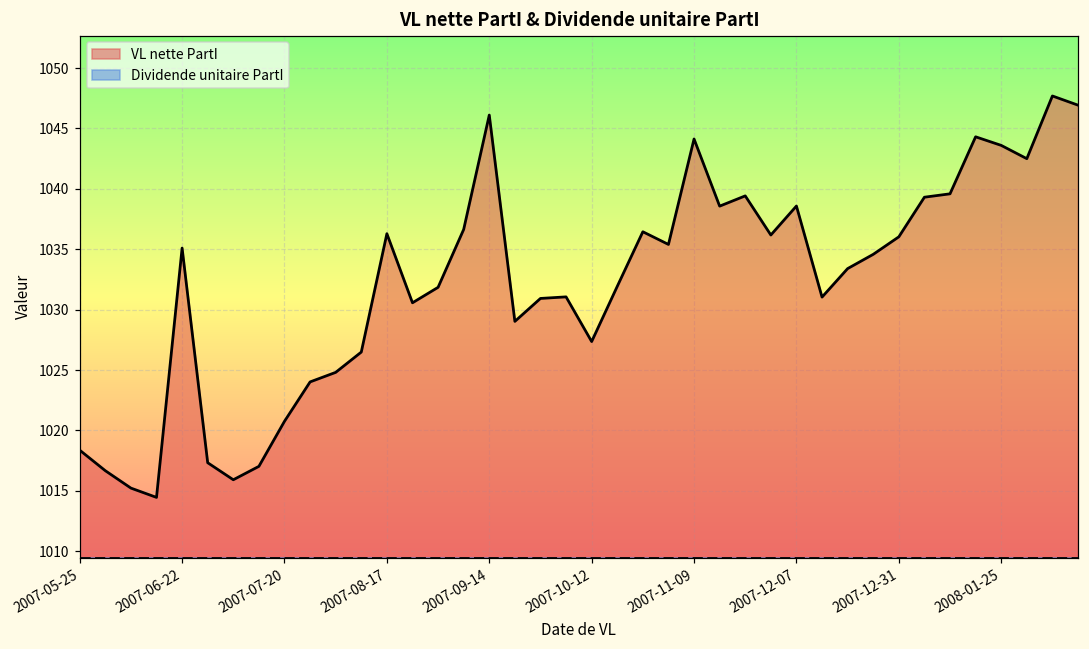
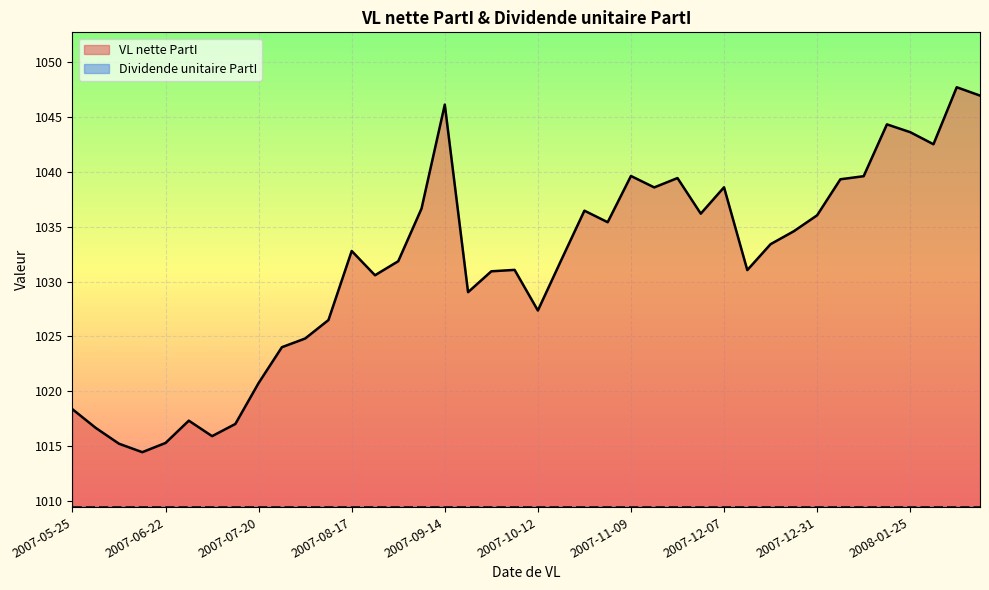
  {
    "VL nette PartI": {
      "2007-05-25": 1018.4,
-     "2007-06-22": 1035.1,
+     "2007-06-22": 1015.3,
      "2007-07-20": 1020.8,
-     "2007-08-17": 1036.3,
+     "2007-08-17": 1032.8,
      "2007-09-14": 1046.1,
      "2007-10-12": 1027.4,
-     "2007-11-09": 1044.1,
+     "2007-11-09": 1039.6,
      "2007-12-07": 1038.6,
      "2007-12-31": 1036.0,
      "2008-01-25": 1043.6
    },
    "Dividende unitaire PartI": {
      "2007-05-25": 1009.5,
      "2007-06-22": 1009.5,
      "2007-07-20": 1009.5,
      "2007-08-17": 1009.5,
      "2007-09-14": 1009.5,
      "2007-10-12": 1009.5,
      "2007-11-09": 1009.5,
      "2007-12-07": 1009.5,
      "2007-12-31": 1009.5,
      "2008-01-25": 1009.5
    }
  }
